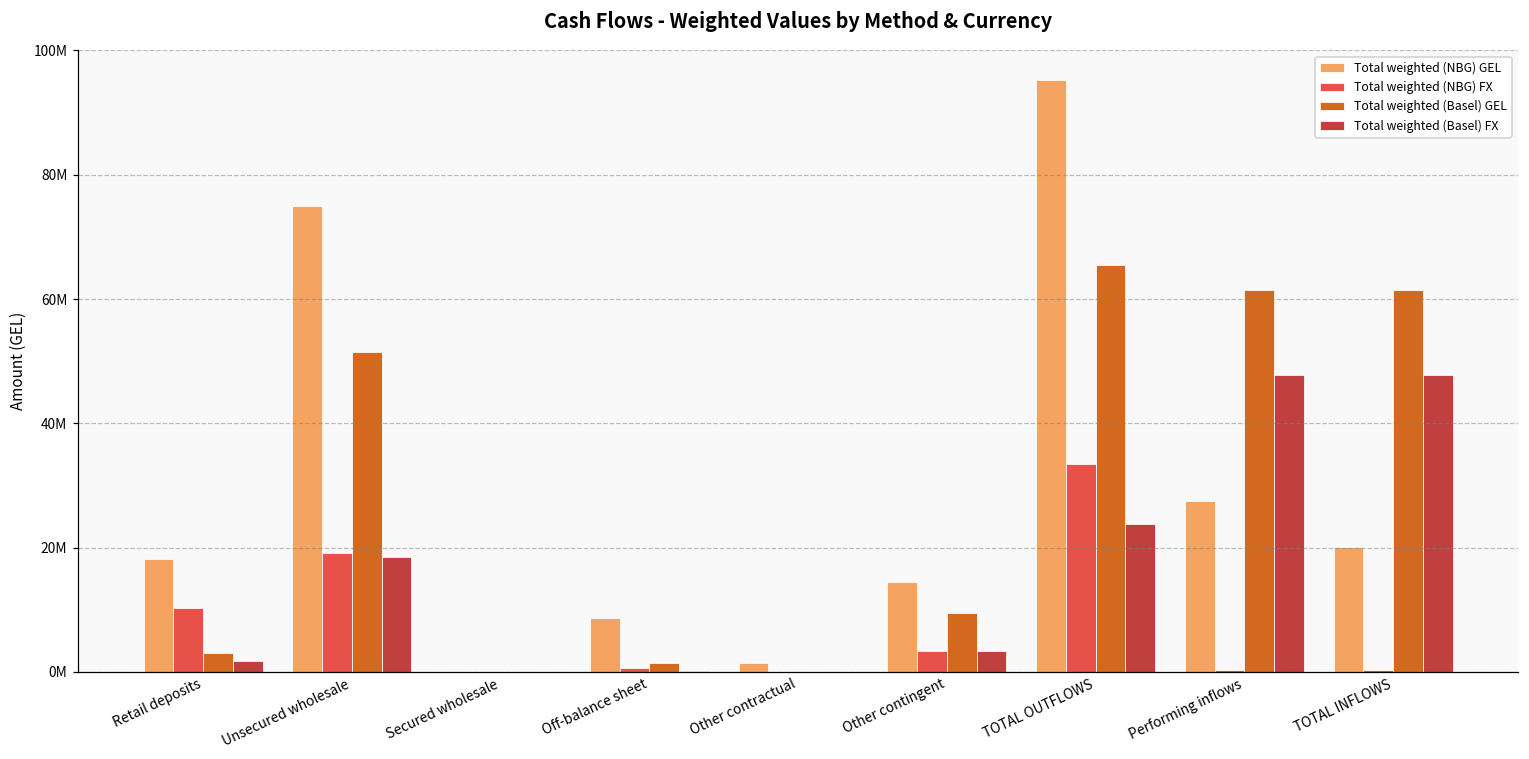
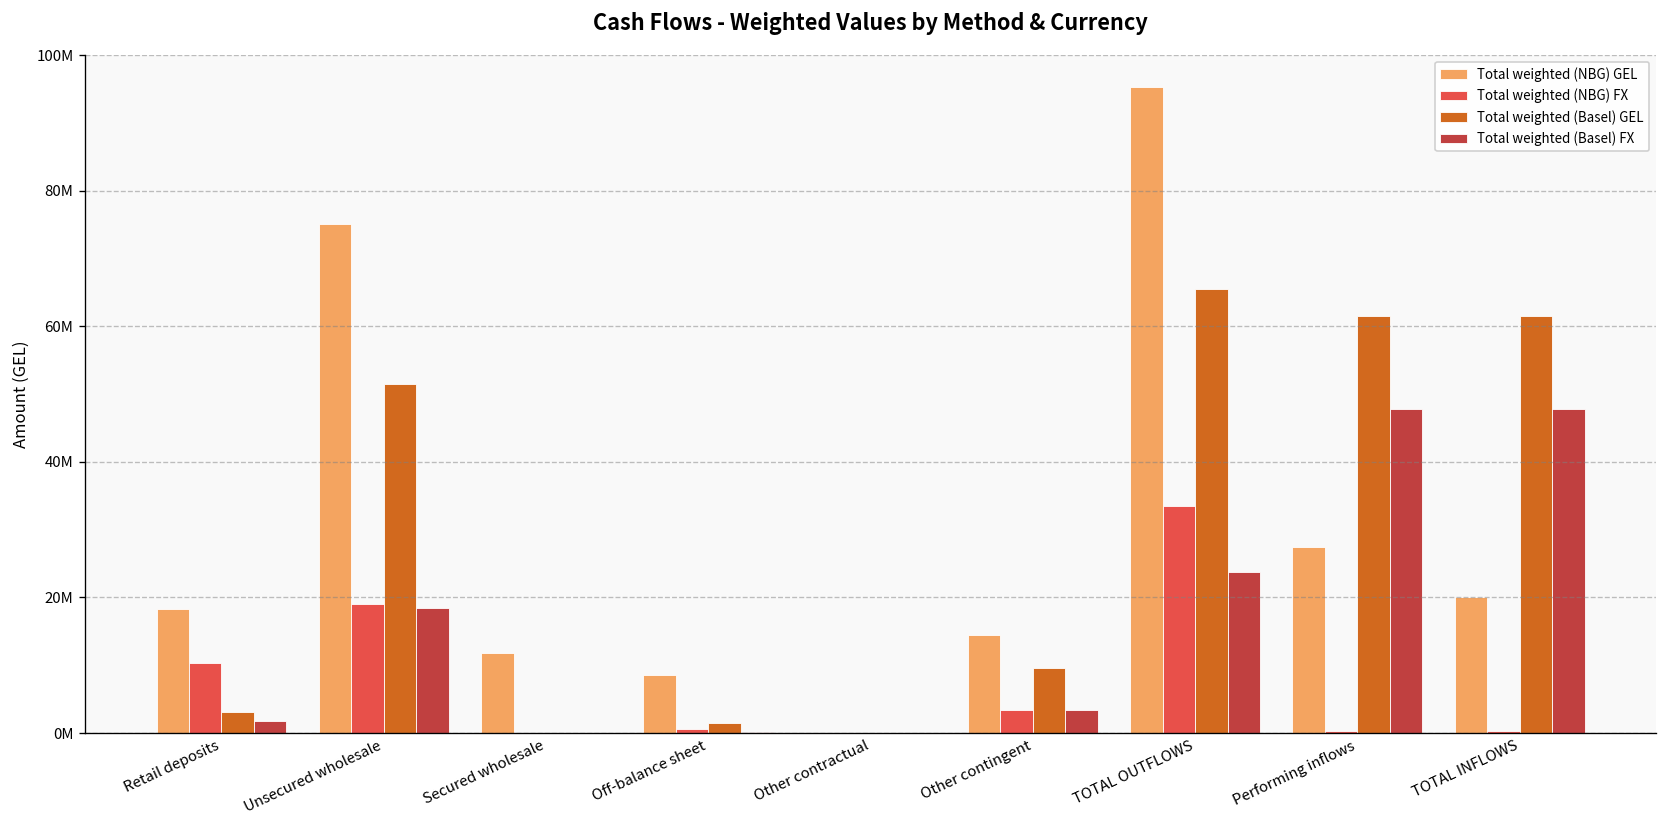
  {
    "Total weighted (NBG) GEL": {
      "Retail deposits": 18000000,
      "Unsecured wholesale": 75000000,
-     "Secured wholesale": 0,
+     "Secured wholesale": 12000000,
      "Off-balance sheet": 9000000,
-     "Other contractual": 1000000,
+     "Other contractual": 0,
      "Other contingent": 14000000,
      "TOTAL OUTFLOWS": 95000000,
      "Performing inflows": 28000000,
      "TOTAL INFLOWS": 20000000
    }
  }
